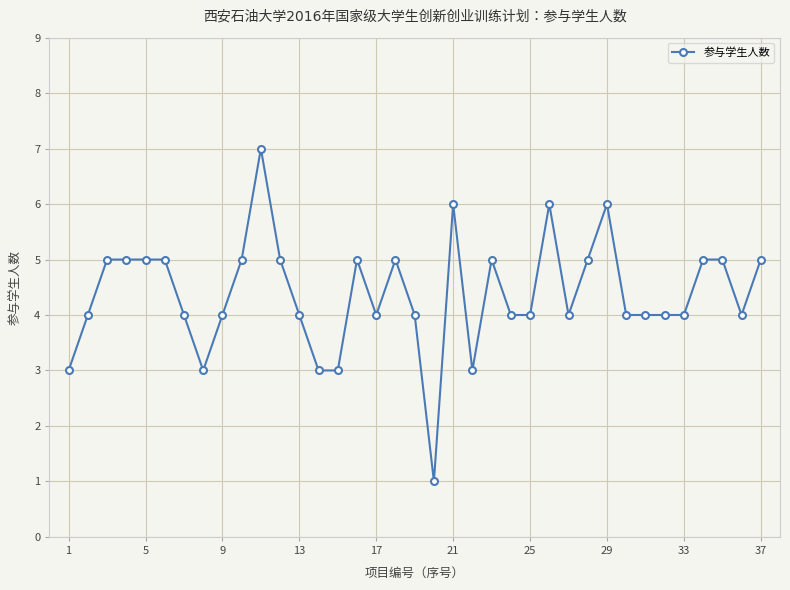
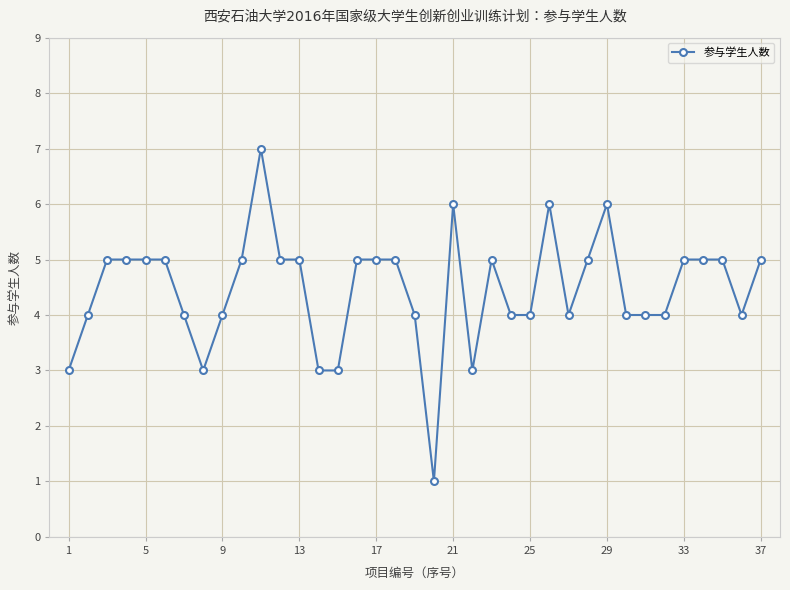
  {
    "1": 3,
    "5": 5,
    "9": 4,
-   "13": 4,
-   "17": 4,
+   "13": 5,
+   "17": 5,
    "21": 6,
    "25": 4,
    "29": 6,
-   "33": 4,
+   "33": 5,
    "37": 5
  }
